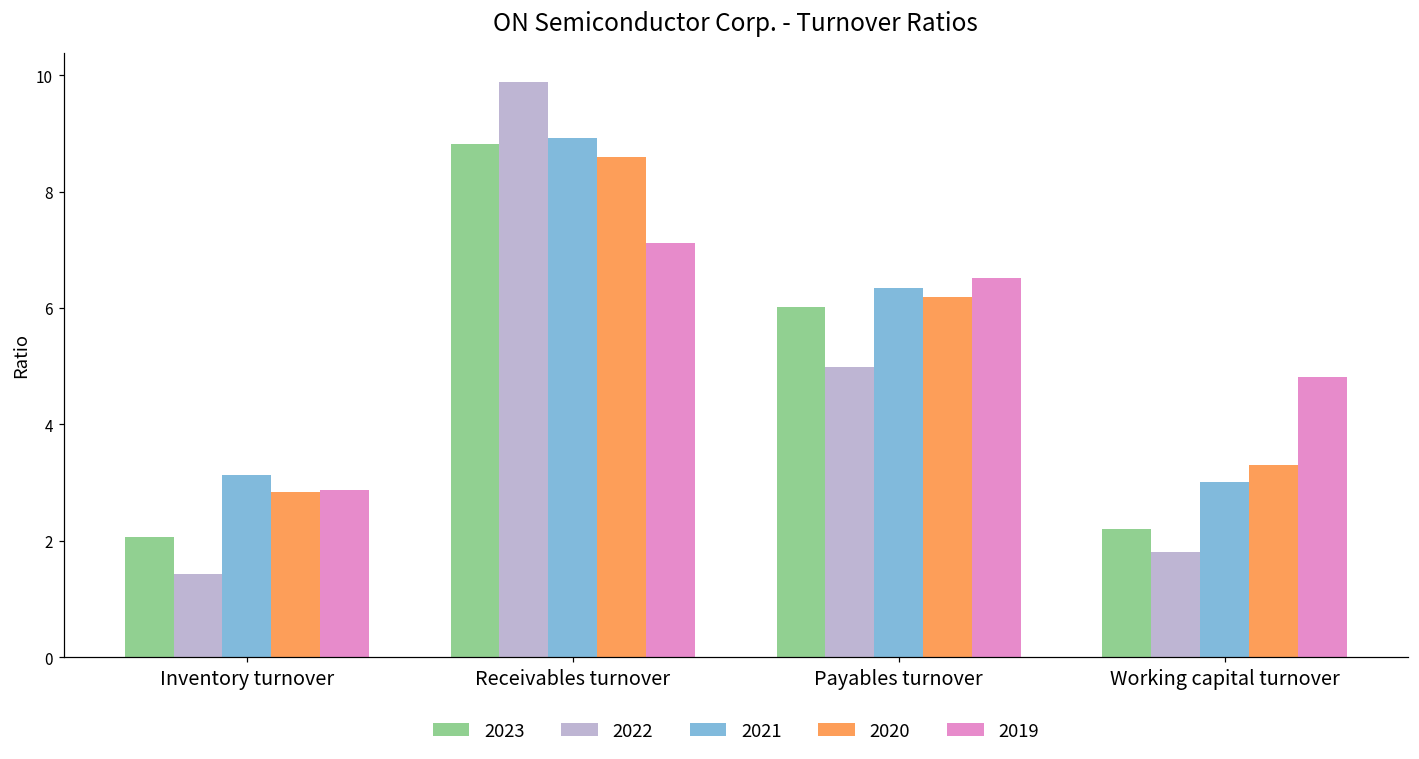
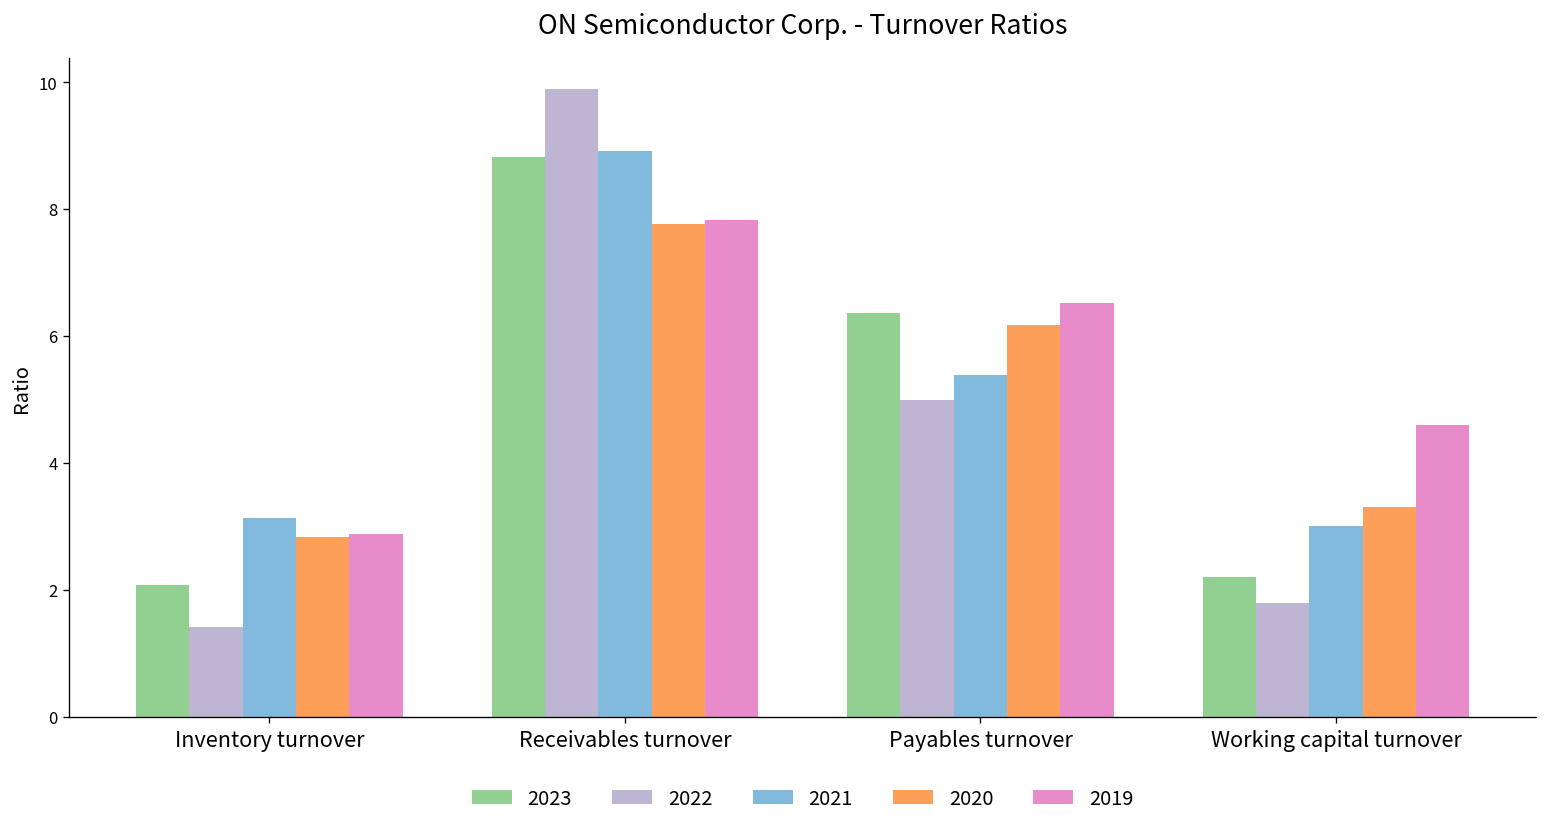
  {
    "2023": {
      "Inventory turnover": 2.1,
      "Receivables turnover": 8.8,
-     "Payables turnover": 6.0,
+     "Payables turnover": 6.4,
      "Working capital turnover": 2.2
    },
    "2022": {
      "Inventory turnover": 1.4,
      "Receivables turnover": 9.9,
      "Payables turnover": 5.0,
      "Working capital turnover": 1.8
    },
    "2021": {
      "Inventory turnover": 3.1,
      "Receivables turnover": 8.9,
-     "Payables turnover": 6.3,
+     "Payables turnover": 5.4,
      "Working capital turnover": 3.0
    },
    "2020": {
      "Inventory turnover": 2.8,
-     "Receivables turnover": 8.6,
+     "Receivables turnover": 7.8,
      "Payables turnover": 6.2,
      "Working capital turnover": 3.3
    },
    "2019": {
      "Inventory turnover": 2.9,
-     "Receivables turnover": 7.1,
+     "Receivables turnover": 7.8,
      "Payables turnover": 6.5,
-     "Working capital turnover": 4.8
+     "Working capital turnover": 4.6
    }
  }
